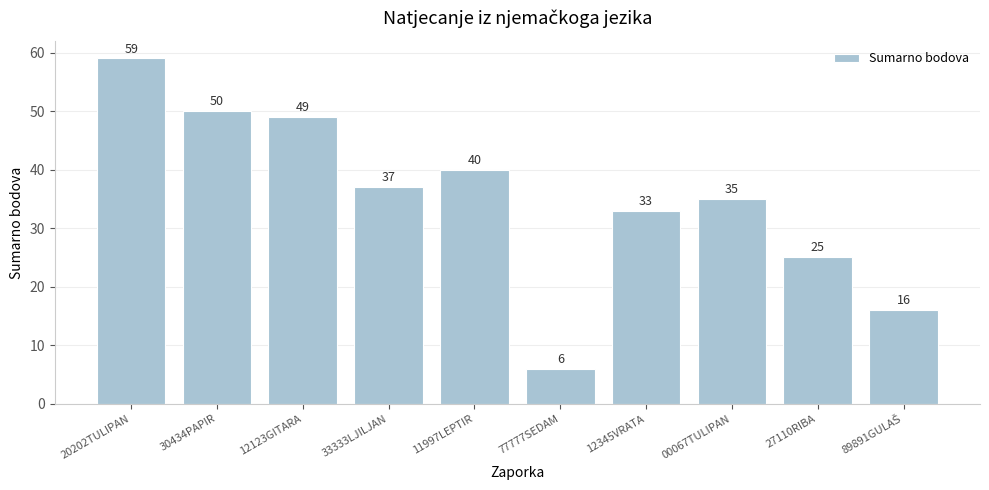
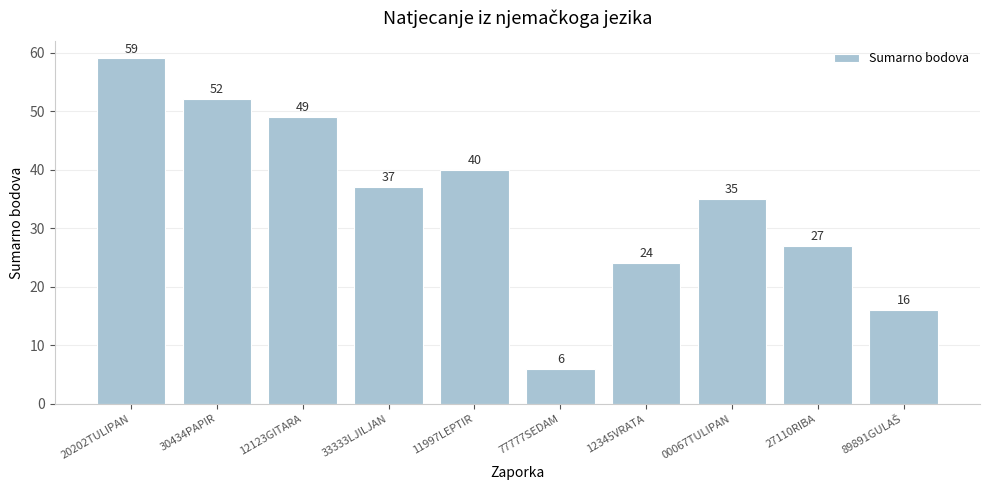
  {
    "20202TULIPAN": 59,
-   "30434PAPIR": 50,
+   "30434PAPIR": 52,
    "12123GITARA": 49,
    "33333LJILJAN": 37,
    "11997LEPTIR": 40,
    "77777SEDAM": 6,
-   "12345VRATA": 33,
+   "12345VRATA": 24,
    "00067TULIPAN": 35,
-   "27110RIBA": 25,
+   "27110RIBA": 27,
    "89891GULAŠ": 16
  }
